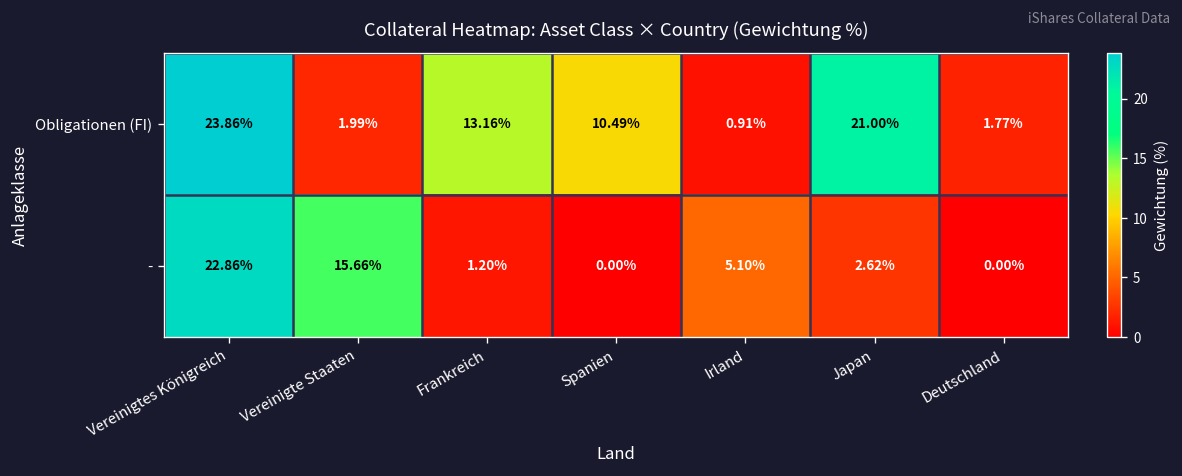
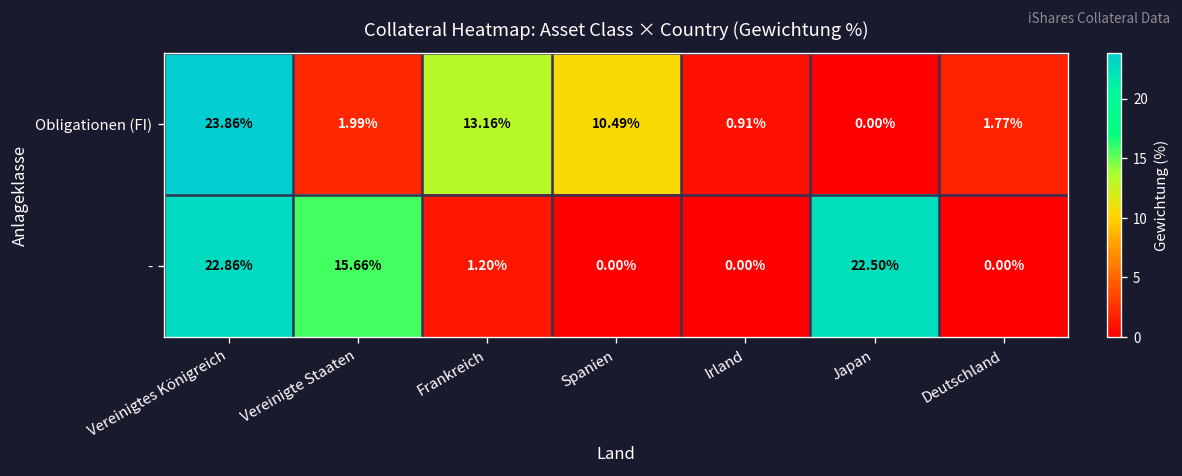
  {
    "Obligationen (FI)": {
      "Vereinigtes Königreich": "23.86%",
      "Vereinigte Staaten": "1.99%",
      "Frankreich": "13.16%",
      "Spanien": "10.49%",
      "Irland": "0.91%",
-     "Japan": "21.00%",
+     "Japan": "0.00%",
      "Deutschland": "1.77%"
    },
    "-": {
      "Vereinigtes Königreich": "22.86%",
      "Vereinigte Staaten": "15.66%",
      "Frankreich": "1.20%",
      "Spanien": "0.00%",
-     "Irland": "5.10%",
-     "Japan": "2.62%",
+     "Irland": "0.00%",
+     "Japan": "22.50%",
      "Deutschland": "0.00%"
    }
  }
